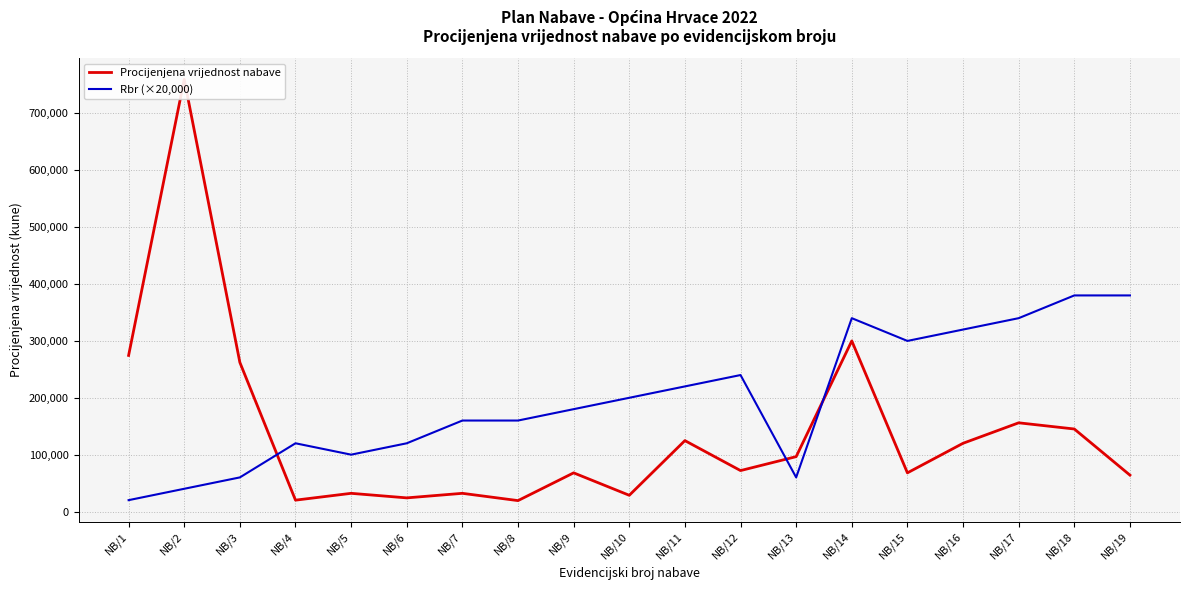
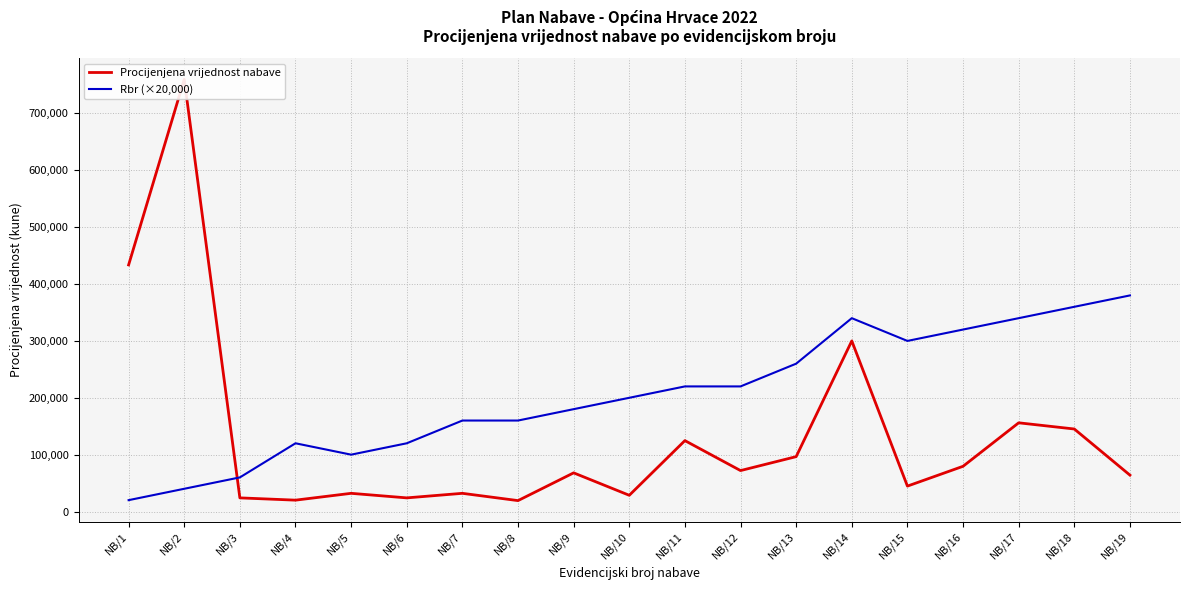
  {
    "Procijenjena vrijednost nabave": {
-     "NB/1": "270,000",
-     "NB/3": "260,000",
+     "NB/1": "430,000",
+     "NB/3": "20,000",
      "NB/4": "20,000",
      "NB/5": "30,000",
      "NB/6": "20,000",
      "NB/7": "30,000",
      "NB/8": "20,000",
      "NB/9": "70,000",
      "NB/10": "30,000",
      "NB/11": "120,000",
      "NB/12": "70,000",
      "NB/13": "100,000",
      "NB/14": "300,000",
-     "NB/15": "70,000",
-     "NB/16": "120,000",
+     "NB/15": "40,000",
+     "NB/16": "80,000",
      "NB/17": "160,000",
      "NB/18": "150,000",
      "NB/19": "60,000"
    },
    "Rbr (×20,000)": {
      "NB/1": "20,000",
      "NB/2": "40,000",
      "NB/3": "60,000",
      "NB/4": "120,000",
      "NB/5": "100,000",
      "NB/6": "120,000",
      "NB/7": "160,000",
      "NB/8": "160,000",
      "NB/9": "180,000",
      "NB/10": "200,000",
      "NB/11": "220,000",
-     "NB/12": "240,000",
-     "NB/13": "60,000",
+     "NB/12": "220,000",
+     "NB/13": "260,000",
      "NB/14": "340,000",
      "NB/15": "300,000",
      "NB/16": "320,000",
      "NB/17": "340,000",
-     "NB/18": "380,000",
+     "NB/18": "360,000",
      "NB/19": "380,000"
    }
  }
